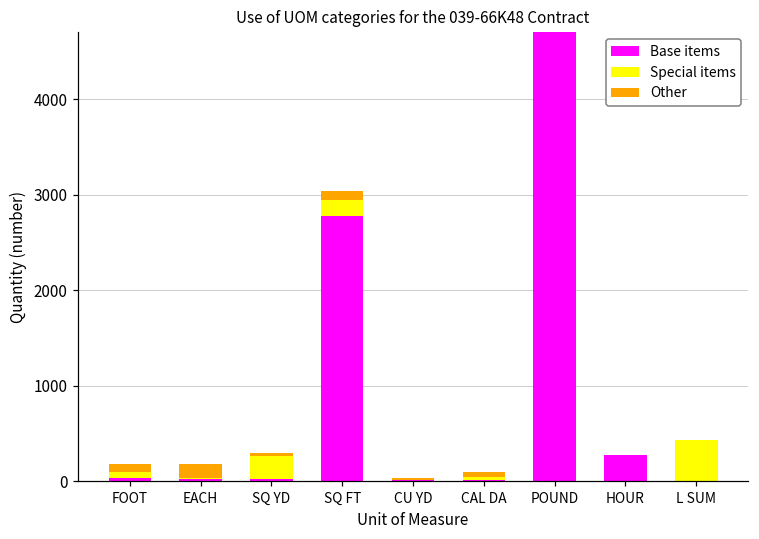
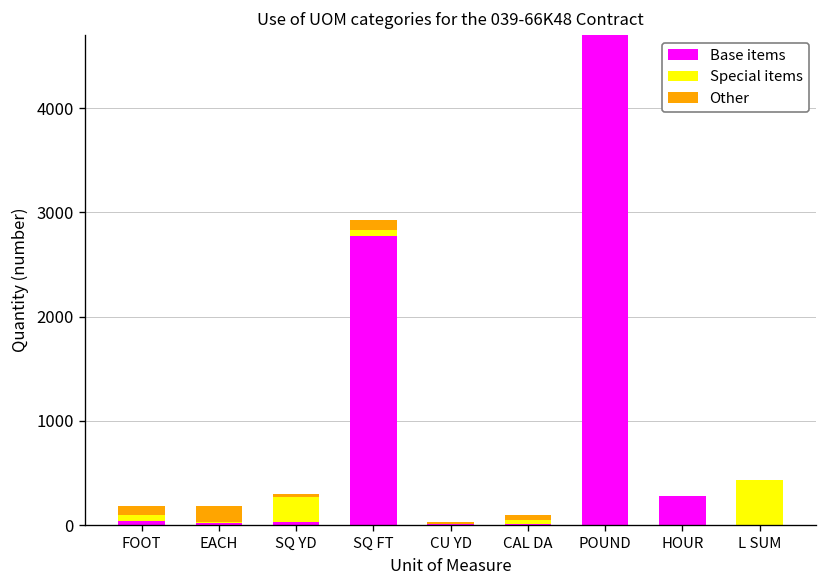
  {
    "Base items": {
      "FOOT": 0,
      "SQ FT": 2800,
      "POUND": 4700,
      "HOUR": 300
    },
    "Special items": {
      "FOOT": 100,
      "SQ YD": 200,
-     "SQ FT": 200,
+     "SQ FT": 100,
      "CU YD": 0,
      "CAL DA": 0,
      "POUND": 0,
      "HOUR": 0,
      "L SUM": 400
    },
    "Other": {
      "FOOT": 100,
      "EACH": 200,
      "SQ YD": 0,
      "SQ FT": 100,
      "CAL DA": 100,
      "POUND": 0,
      "HOUR": 0,
      "L SUM": 0
    }
  }
